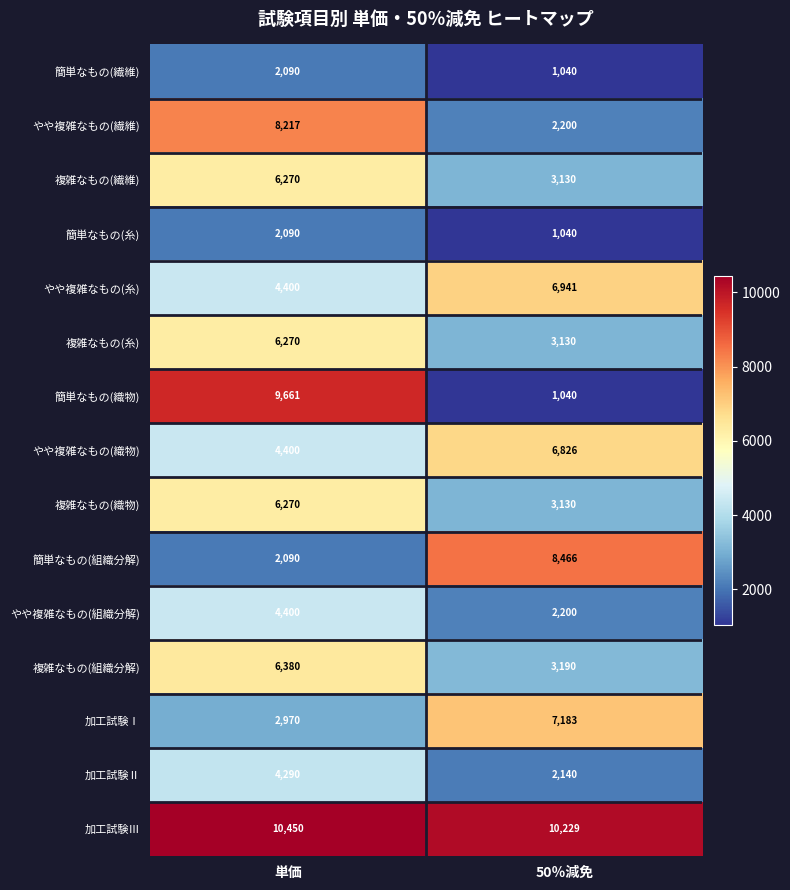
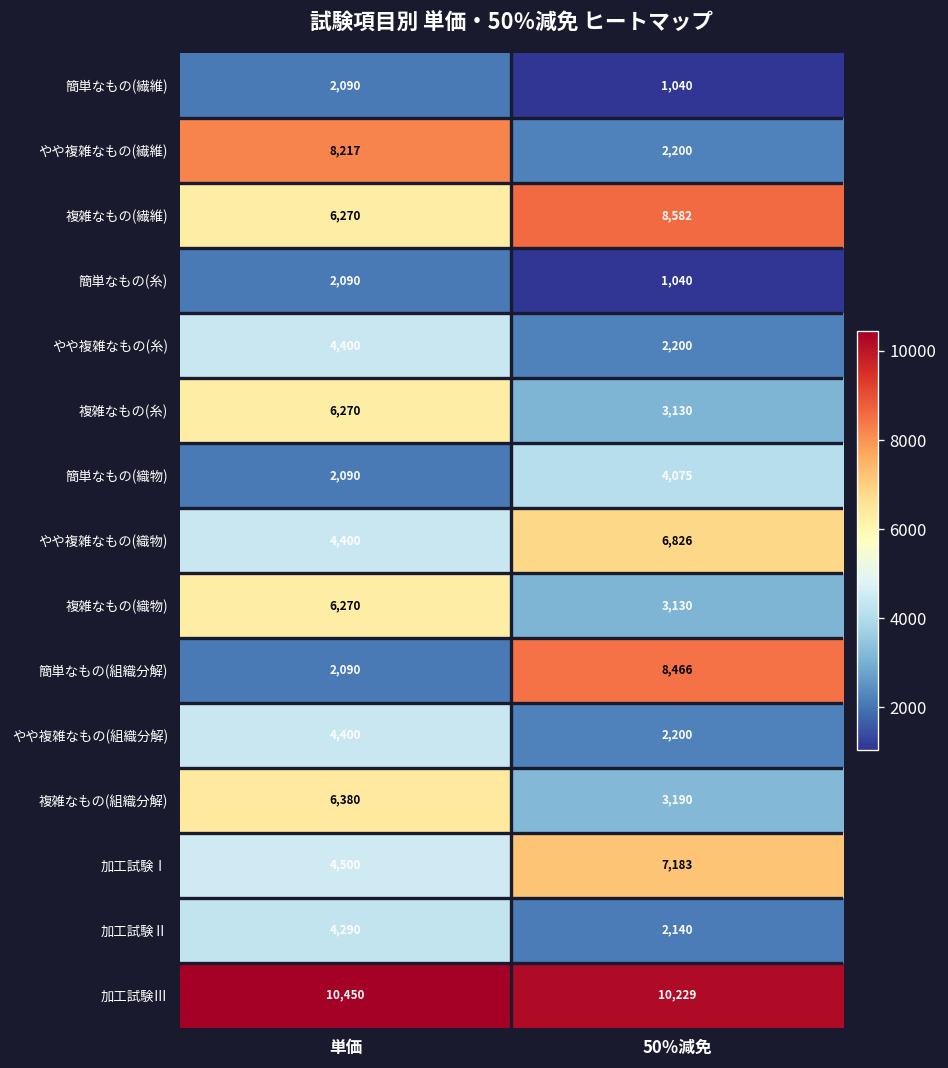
  {
    "簡単なもの(繊維)": {
      "単価": "2,090",
      "50％減免": "1,040"
    },
    "やや複雑なもの(繊維)": {
      "単価": "8,217",
      "50％減免": "2,200"
    },
    "複雑なもの(繊維)": {
      "単価": "6,270",
-     "50％減免": "3,130"
+     "50％減免": "8,582"
    },
    "簡単なもの(糸)": {
      "単価": "2,090",
      "50％減免": "1,040"
    },
    "やや複雑なもの(糸)": {
      "単価": "4,400",
-     "50％減免": "6,941"
+     "50％減免": "2,200"
    },
    "複雑なもの(糸)": {
      "単価": "6,270",
      "50％減免": "3,130"
    },
    "簡単なもの(織物)": {
-     "単価": "9,661",
-     "50％減免": "1,040"
+     "単価": "2,090",
+     "50％減免": "4,075"
    },
    "やや複雑なもの(織物)": {
      "単価": "4,400",
      "50％減免": "6,826"
    },
    "複雑なもの(織物)": {
      "単価": "6,270",
      "50％減免": "3,130"
    },
    "簡単なもの(組織分解)": {
      "単価": "2,090",
      "50％減免": "8,466"
    },
    "やや複雑なもの(組織分解)": {
      "単価": "4,400",
      "50％減免": "2,200"
    },
    "複雑なもの(組織分解)": {
      "単価": "6,380",
      "50％減免": "3,190"
    },
    "加工試験Ⅰ": {
-     "単価": "2,970",
+     "単価": "4,500",
      "50％減免": "7,183"
    },
    "加工試験Ⅱ": {
      "単価": "4,290",
      "50％減免": "2,140"
    },
    "加工試験Ⅲ": {
      "単価": "10,450",
      "50％減免": "10,229"
    }
  }
